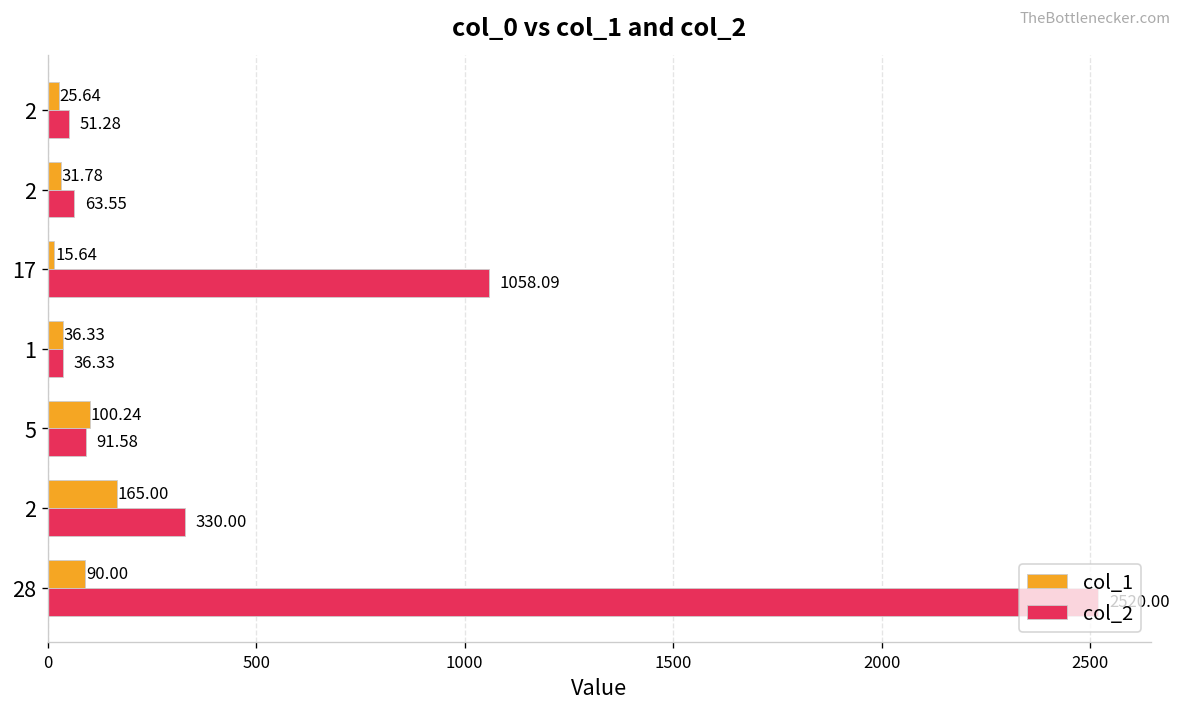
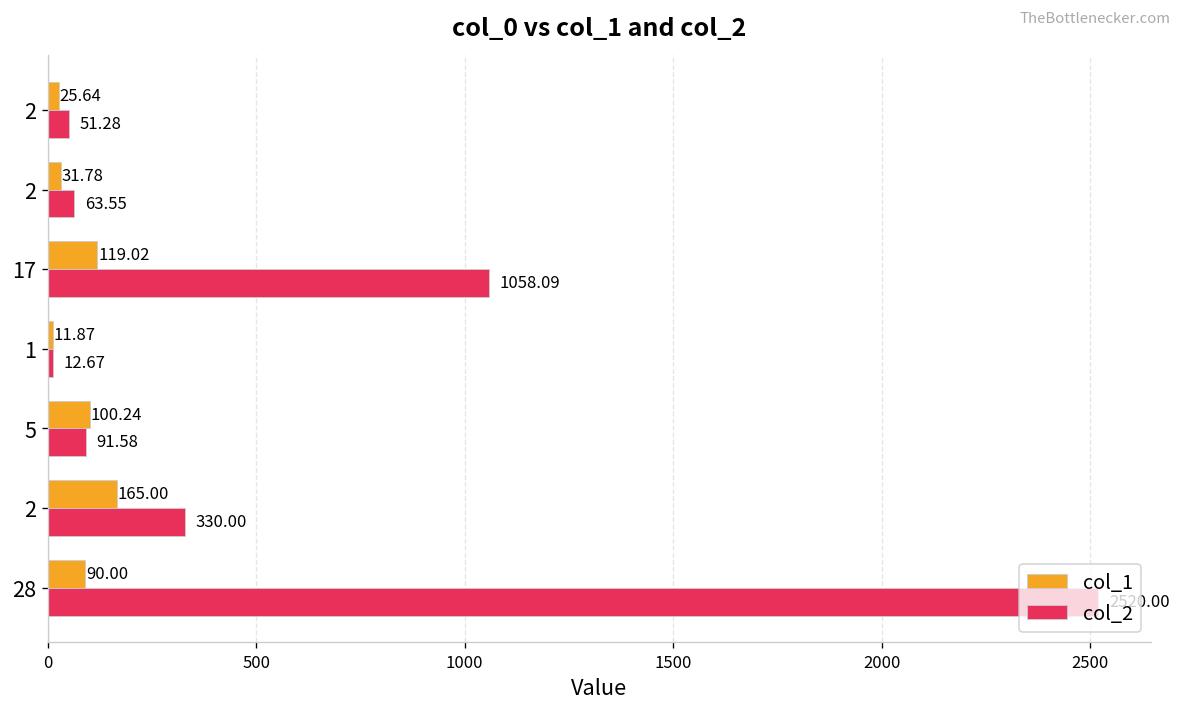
  {
    "col_1": {
-     "17": 15.64,
-     "1": 36.33,
+     "17": 119.02,
+     "1": 11.87,
      "5": 100.24,
      "28": 90.00
    },
    "col_2": {
      "17": 1058.09,
-     "1": 36.33,
+     "1": 12.67,
      "5": 91.58
    }
  }
